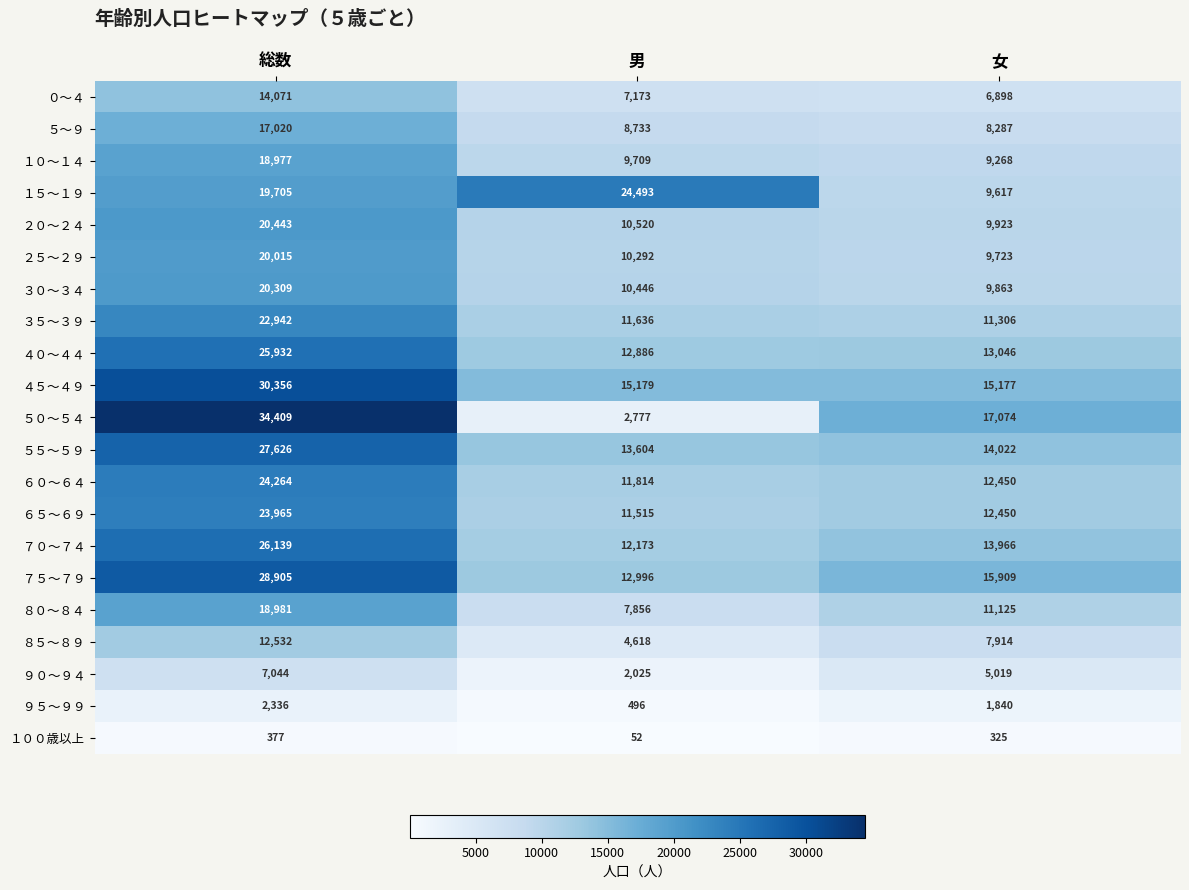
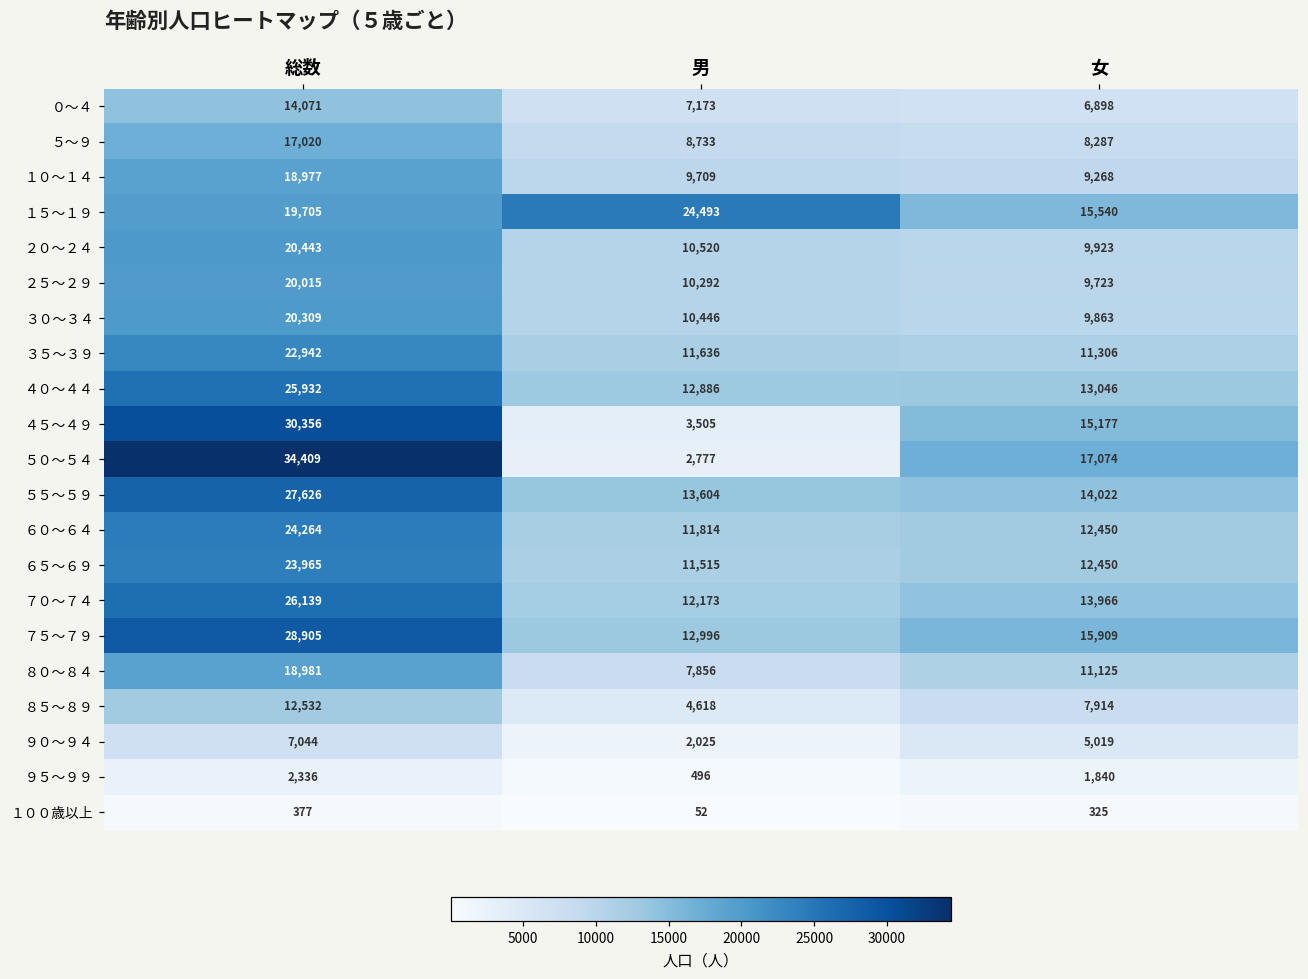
  {
    "０～４": {
      "総数": "14,071",
      "男": "7,173",
      "女": "6,898"
    },
    "５～９": {
      "総数": "17,020",
      "男": "8,733",
      "女": "8,287"
    },
    "１０～１４": {
      "総数": "18,977",
      "男": "9,709",
      "女": "9,268"
    },
    "１５～１９": {
      "総数": "19,705",
      "男": "24,493",
-     "女": "9,617"
+     "女": "15,540"
    },
    "２０～２４": {
      "総数": "20,443",
      "男": "10,520",
      "女": "9,923"
    },
    "２５～２９": {
      "総数": "20,015",
      "男": "10,292",
      "女": "9,723"
    },
    "３０～３４": {
      "総数": "20,309",
      "男": "10,446",
      "女": "9,863"
    },
    "３５～３９": {
      "総数": "22,942",
      "男": "11,636",
      "女": "11,306"
    },
    "４０～４４": {
      "総数": "25,932",
      "男": "12,886",
      "女": "13,046"
    },
    "４５～４９": {
      "総数": "30,356",
-     "男": "15,179",
+     "男": "3,505",
      "女": "15,177"
    },
    "５０～５４": {
      "総数": "34,409",
      "男": "2,777",
      "女": "17,074"
    },
    "５５～５９": {
      "総数": "27,626",
      "男": "13,604",
      "女": "14,022"
    },
    "６０～６４": {
      "総数": "24,264",
      "男": "11,814",
      "女": "12,450"
    },
    "６５～６９": {
      "総数": "23,965",
      "男": "11,515",
      "女": "12,450"
    },
    "７０～７４": {
      "総数": "26,139",
      "男": "12,173",
      "女": "13,966"
    },
    "７５～７９": {
      "総数": "28,905",
      "男": "12,996",
      "女": "15,909"
    },
    "８０～８４": {
      "総数": "18,981",
      "男": "7,856",
      "女": "11,125"
    },
    "８５～８９": {
      "総数": "12,532",
      "男": "4,618",
      "女": "7,914"
    },
    "９０～９４": {
      "総数": "7,044",
      "男": "2,025",
      "女": "5,019"
    },
    "９５～９９": {
      "総数": "2,336",
      "男": "496",
      "女": "1,840"
    },
    "１００歳以上": {
      "総数": "377",
      "男": "52",
      "女": "325"
    }
  }
